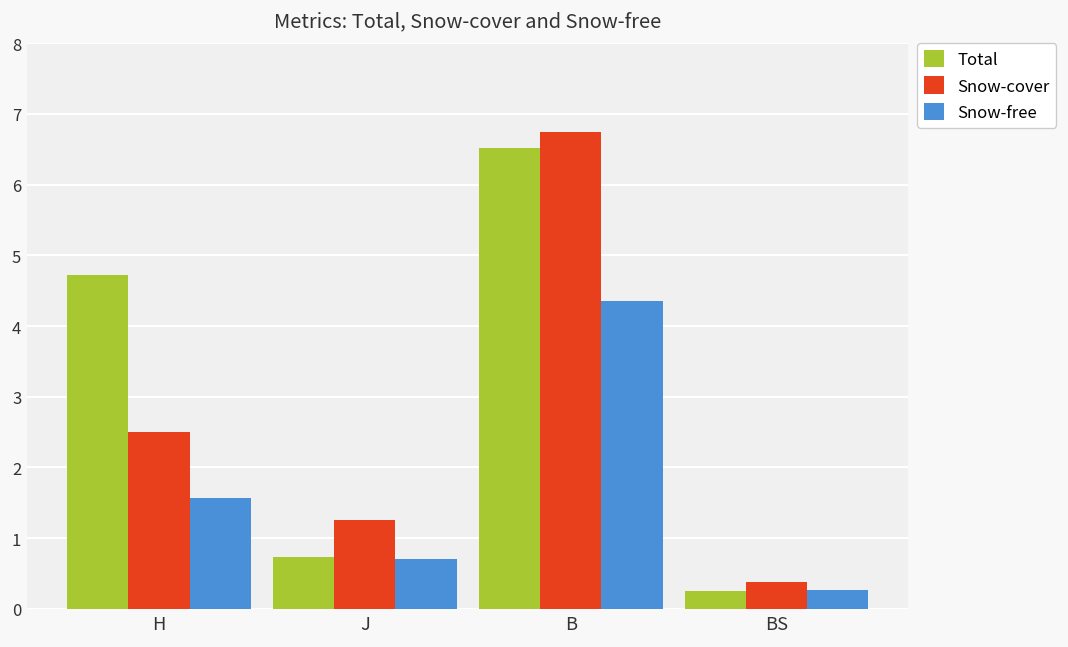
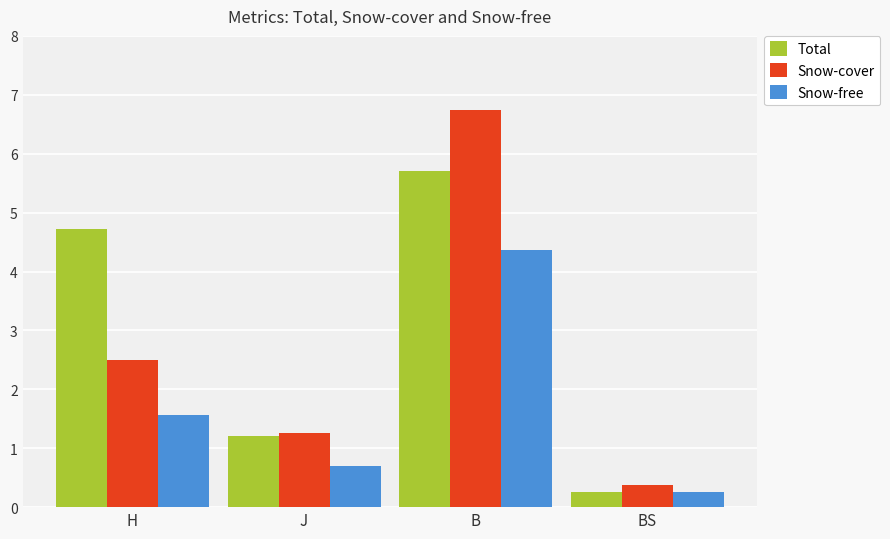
  {
    "Total": {
      "H": 4.7,
-     "J": 0.7,
-     "B": 6.5,
+     "J": 1.2,
+     "B": 5.7,
      "BS": 0.3
    },
    "Snow-cover": {
      "H": 2.5,
      "J": 1.3,
      "B": 6.7,
      "BS": 0.4
    },
    "Snow-free": {
      "H": 1.6,
      "J": 0.7,
      "B": 4.4,
      "BS": 0.3
    }
  }
